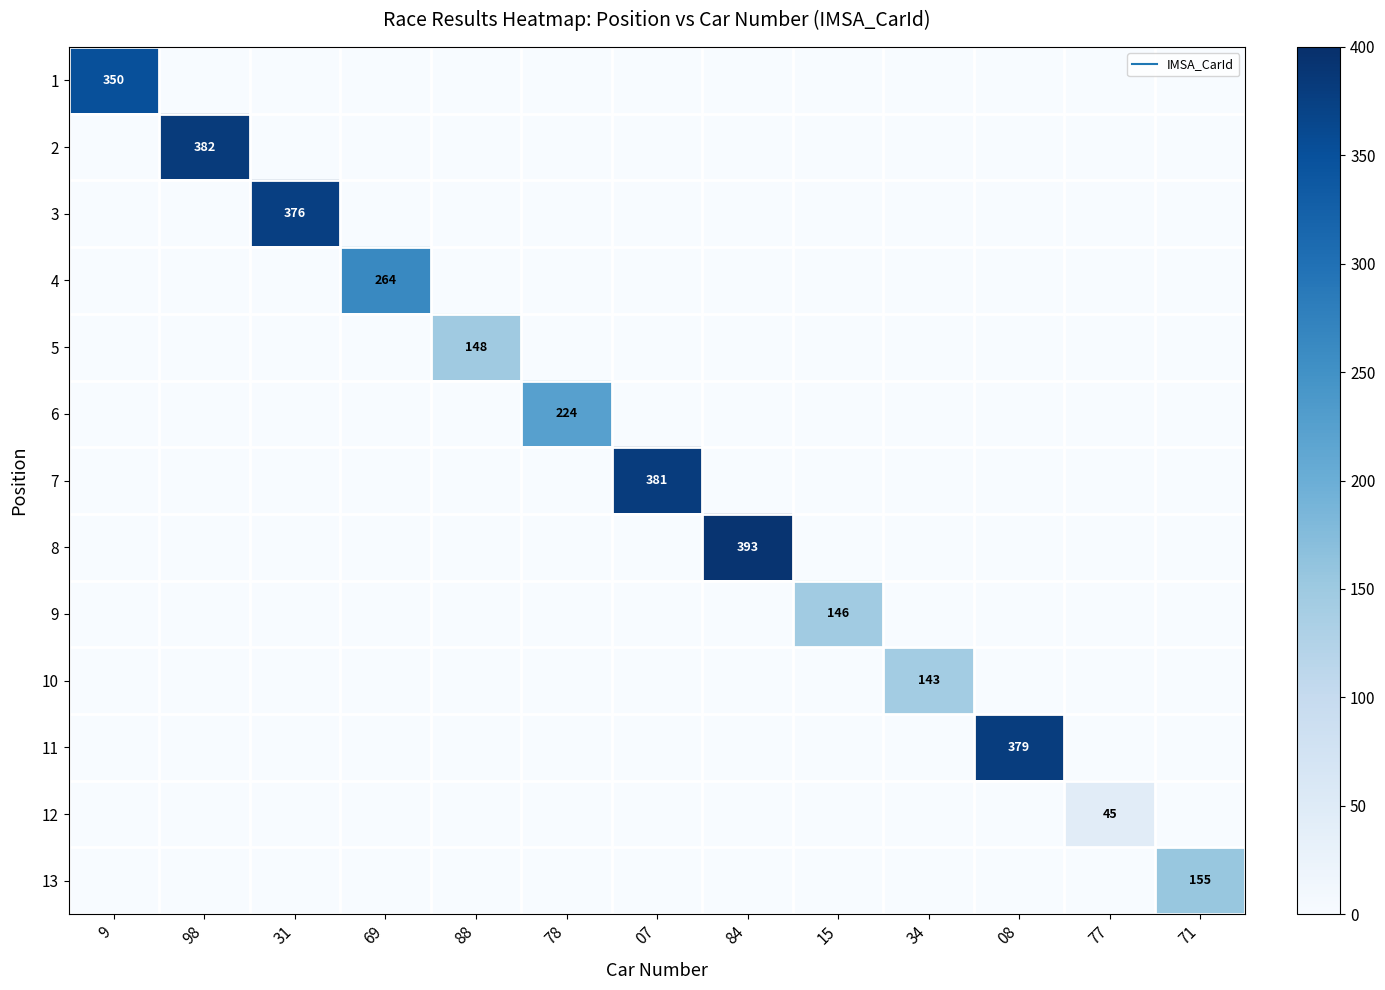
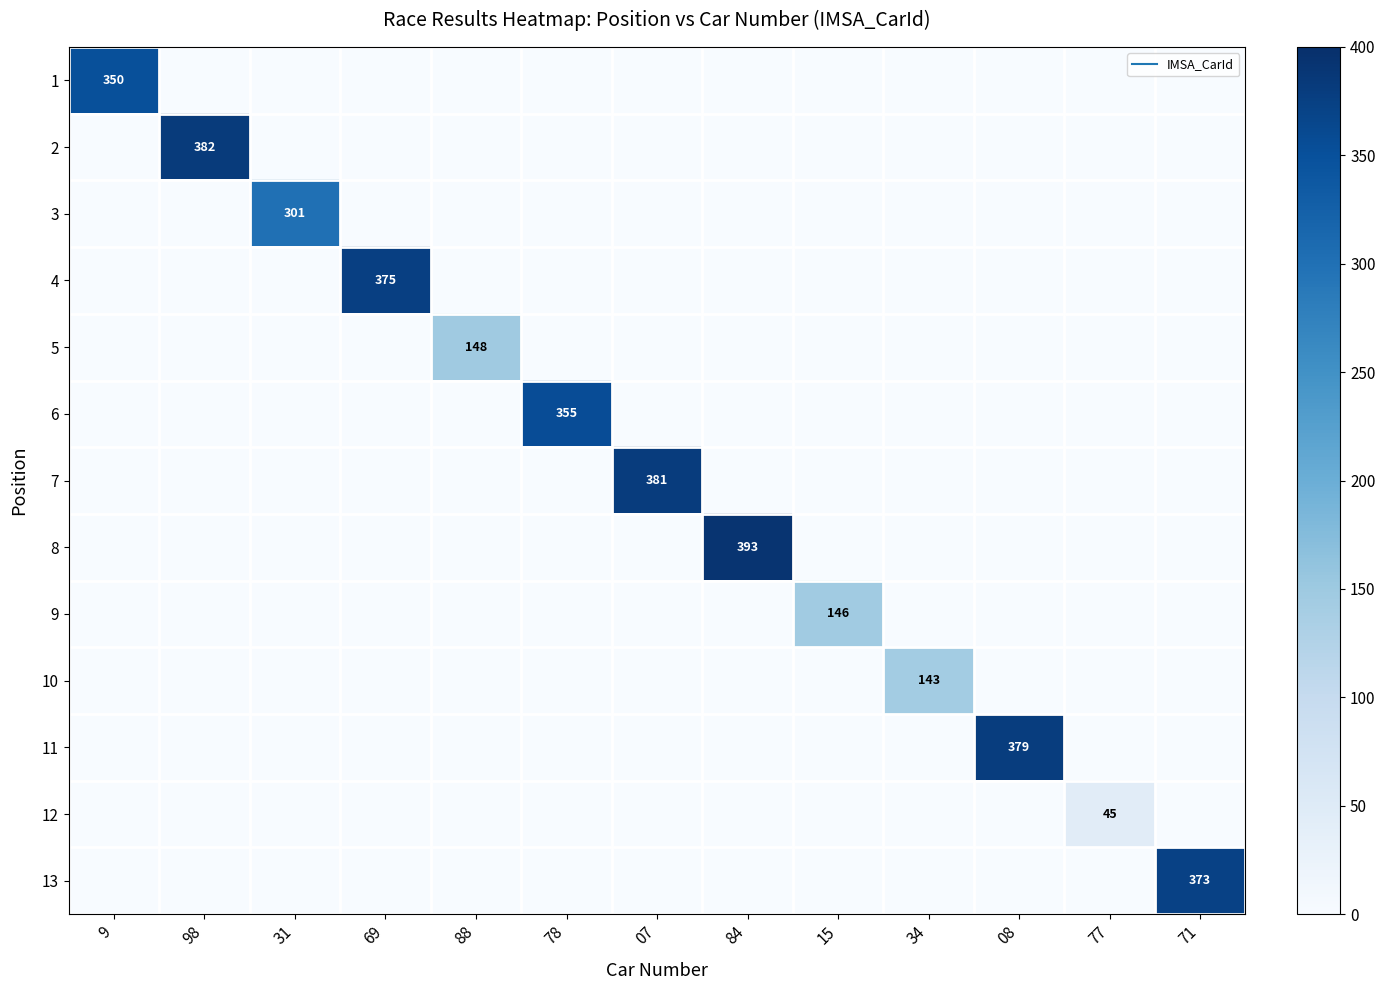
  {
    "1": {
      "9": 350
    },
    "2": {
      "98": 382
    },
    "3": {
-     "31": 376
+     "31": 301
    },
    "4": {
-     "69": 264
+     "69": 375
    },
    "5": {
      "88": 148
    },
    "6": {
-     "78": 224
+     "78": 355
    },
    "7": {
      "07": 381
    },
    "8": {
      "84": 393
    },
    "9": {
      "15": 146
    },
    "10": {
      "34": 143
    },
    "11": {
      "08": 379
    },
    "12": {
      "77": 45
    },
    "13": {
-     "71": 155
+     "71": 373
    }
  }
